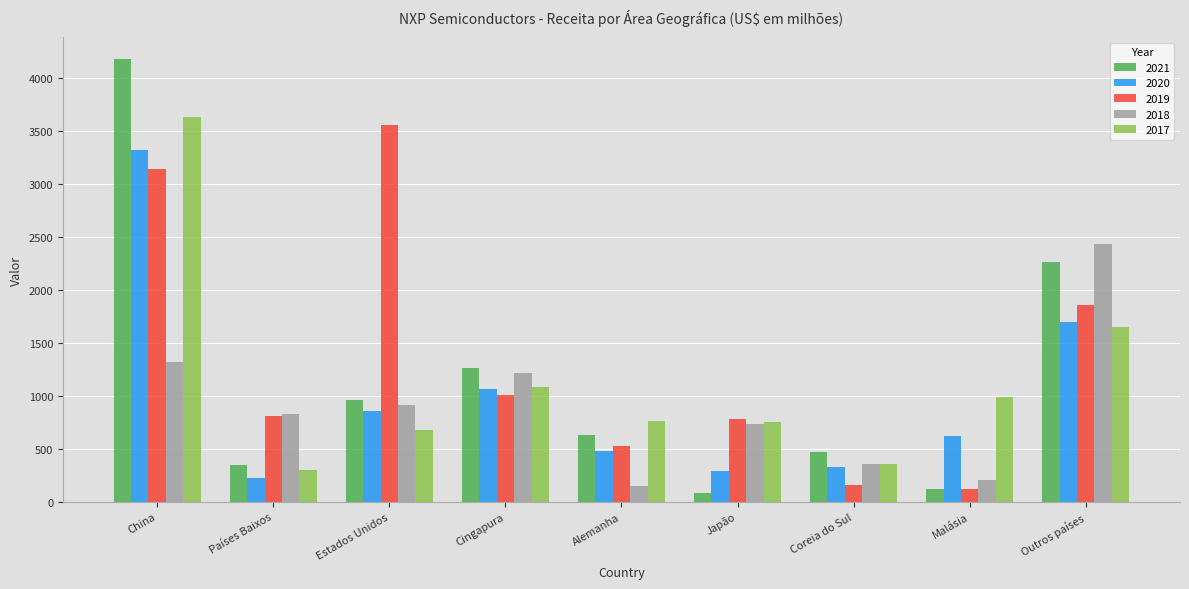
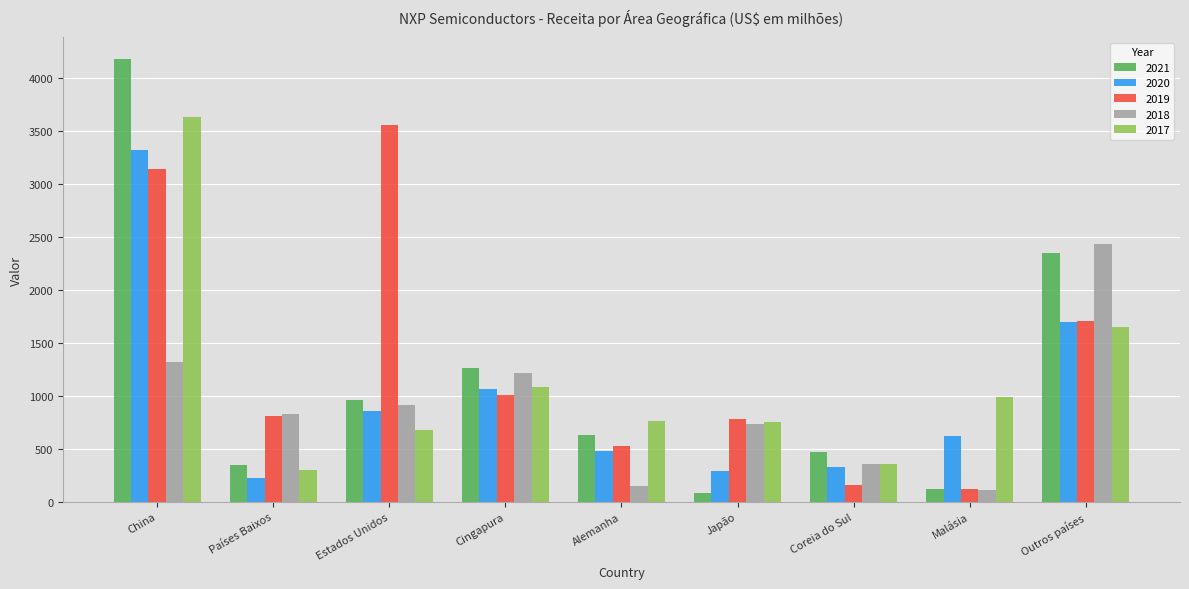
  {
    "2021": {
      "China": 4180,
      "Países Baixos": 350,
      "Estados Unidos": 960,
      "Cingapura": 1270,
      "Alemanha": 630,
      "Japão": 80,
      "Coreia do Sul": 470,
      "Malásia": 120,
-     "Outros países": 2270
+     "Outros países": 2350
    },
    "2020": {
      "China": 3320,
      "Países Baixos": 220,
      "Estados Unidos": 860,
      "Cingapura": 1060,
      "Alemanha": 480,
      "Japão": 290,
      "Coreia do Sul": 330,
      "Malásia": 620,
      "Outros países": 1700
    },
    "2019": {
      "China": 3150,
      "Países Baixos": 810,
      "Estados Unidos": 3560,
      "Cingapura": 1010,
      "Alemanha": 530,
      "Japão": 780,
      "Coreia do Sul": 160,
      "Malásia": 120,
-     "Outros países": 1860
+     "Outros países": 1700
    },
    "2018": {
      "China": 1320,
      "Países Baixos": 830,
      "Estados Unidos": 920,
      "Cingapura": 1220,
      "Alemanha": 150,
      "Japão": 740,
      "Coreia do Sul": 360,
-     "Malásia": 210,
+     "Malásia": 110,
      "Outros países": 2440
    },
    "2017": {
      "China": 3640,
      "Países Baixos": 300,
      "Estados Unidos": 680,
      "Cingapura": 1080,
      "Alemanha": 770,
      "Japão": 750,
      "Coreia do Sul": 360,
      "Malásia": 990,
      "Outros países": 1650
    }
  }
